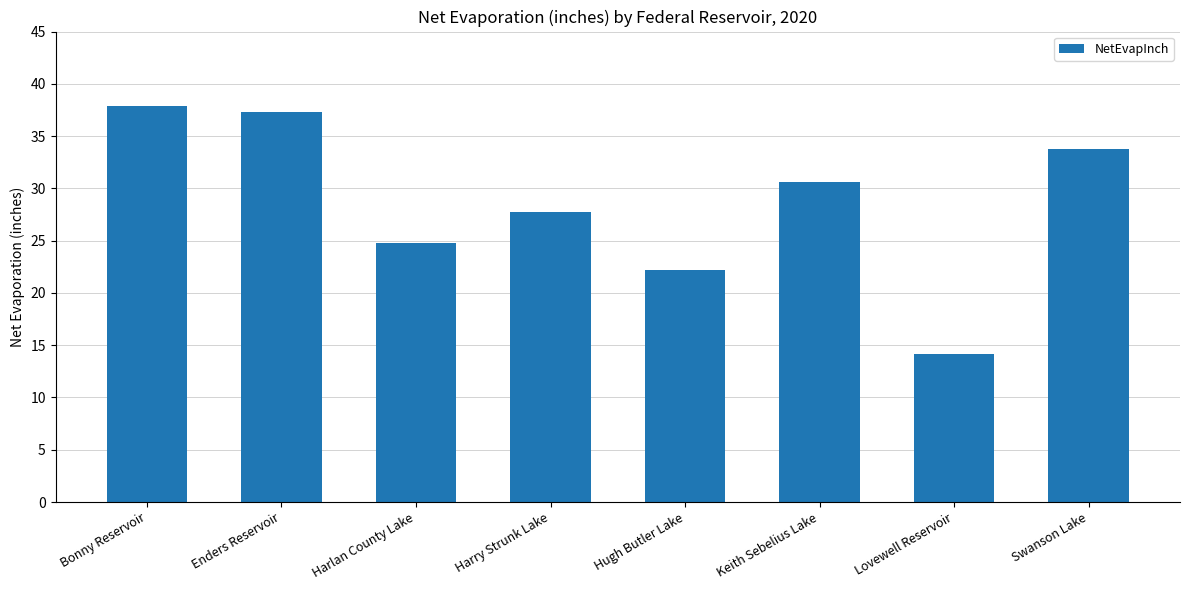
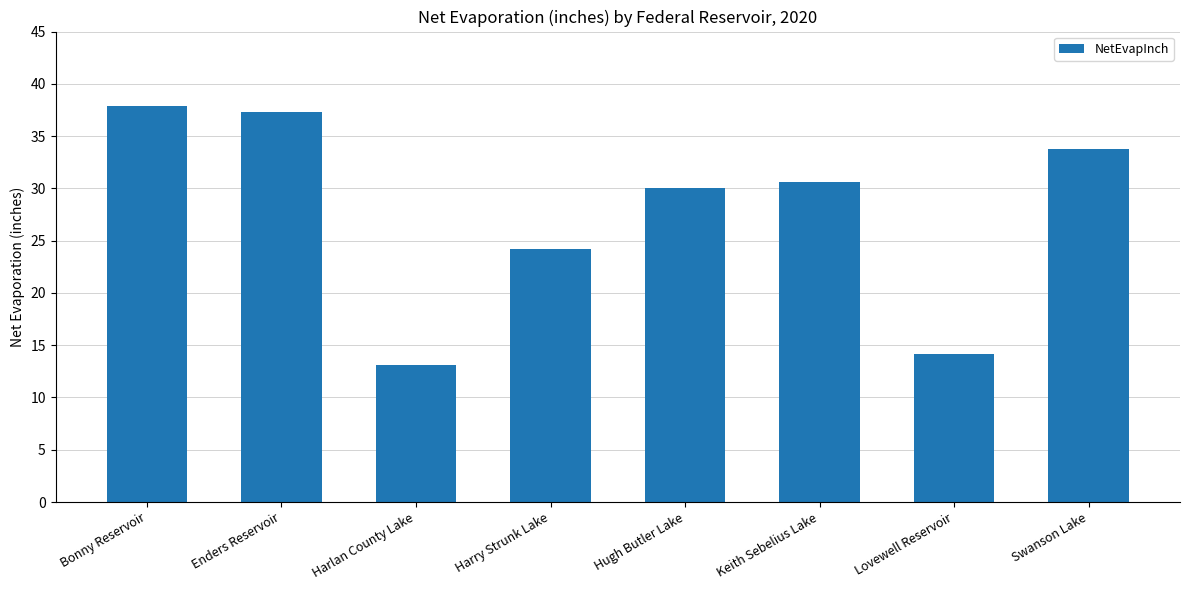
  {
    "Bonny Reservoir": 37.9,
    "Enders Reservoir": 37.3,
-   "Harlan County Lake": 24.8,
-   "Harry Strunk Lake": 27.7,
-   "Hugh Butler Lake": 22.2,
+   "Harlan County Lake": 13.1,
+   "Harry Strunk Lake": 24.2,
+   "Hugh Butler Lake": 30.0,
    "Keith Sebelius Lake": 30.6,
    "Lovewell Reservoir": 14.2,
    "Swanson Lake": 33.8
  }
